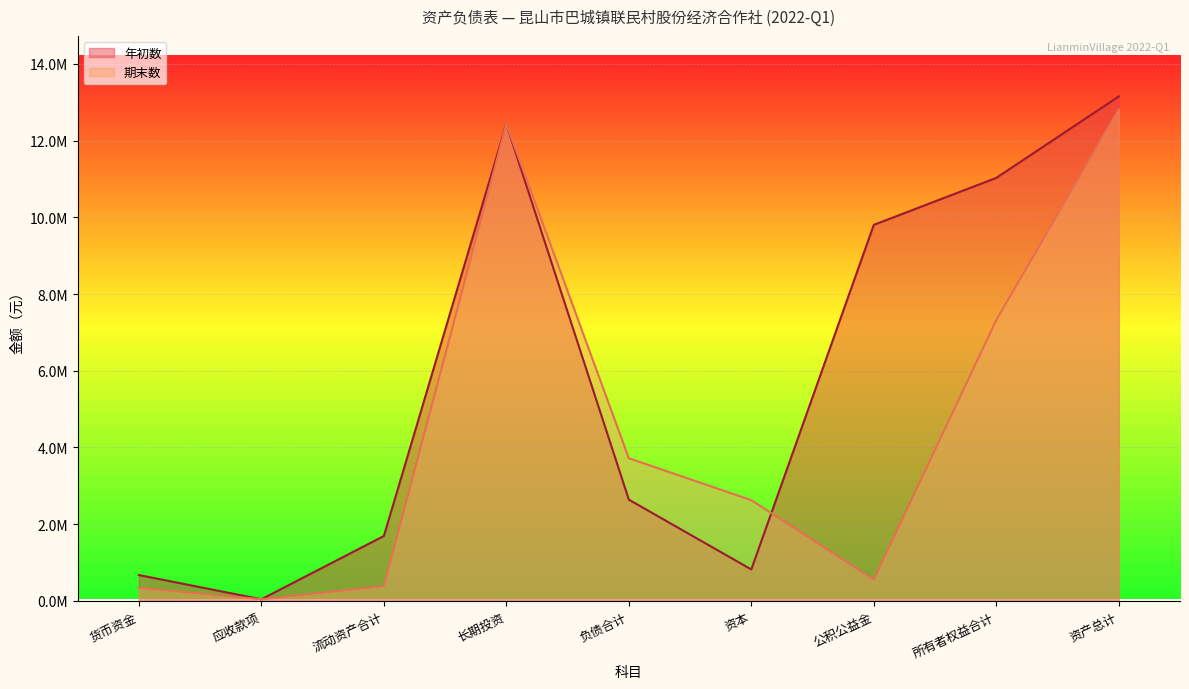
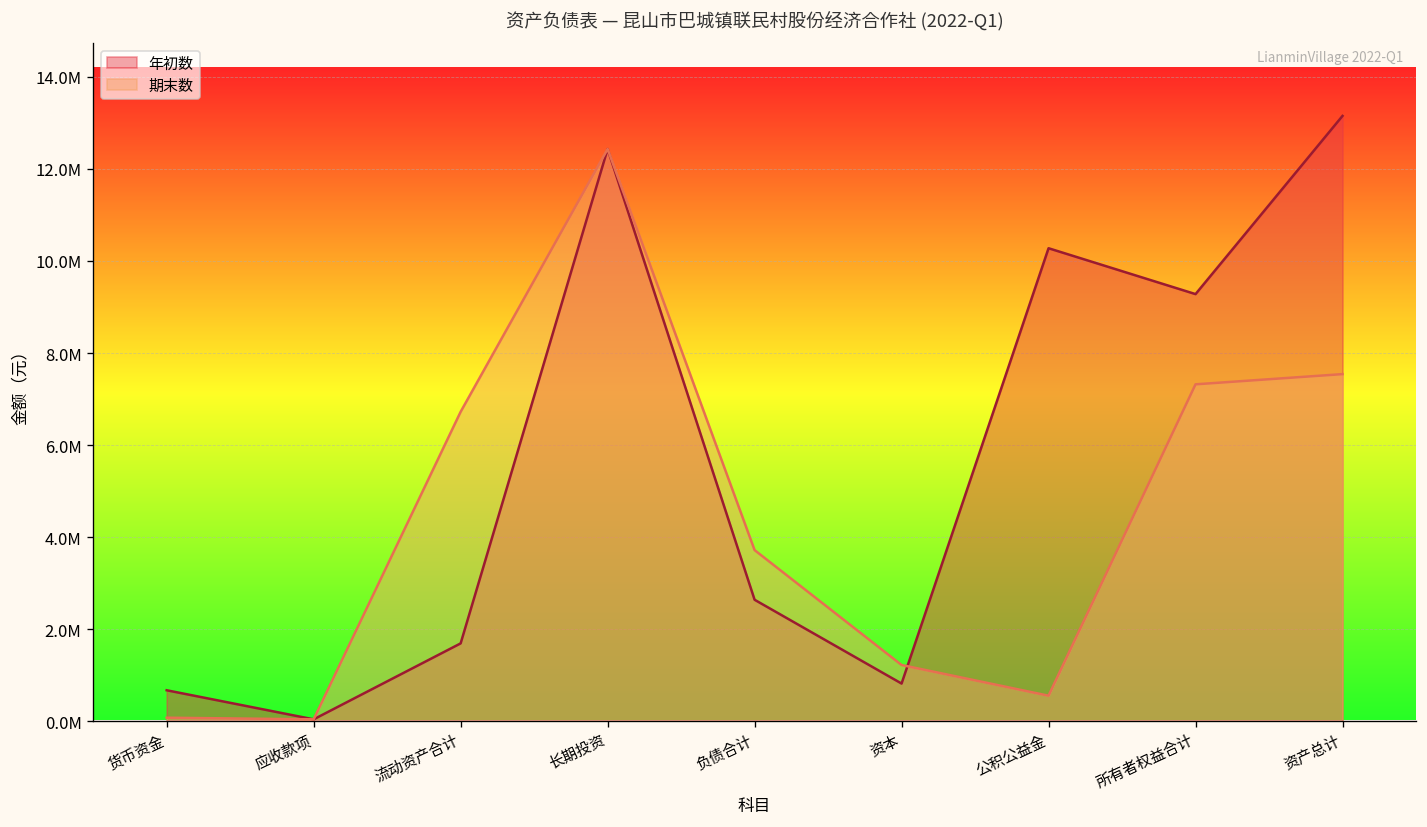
  {
    "年初数": {
      "货币资金": 700000,
      "流动资产合计": 1700000,
      "负债合计": 2600000,
      "资本": 800000,
-     "公积公益金": 9800000,
-     "所有者权益合计": 11000000,
+     "公积公益金": 10300000,
+     "所有者权益合计": 9300000,
      "资产总计": 13200000
    },
    "期末数": {
-     "货币资金": 300000,
-     "流动资产合计": 400000,
+     "货币资金": 100000,
+     "流动资产合计": 6700000,
      "负债合计": 3700000,
-     "资本": 2600000,
+     "资本": 1200000,
      "公积公益金": 600000,
      "所有者权益合计": 7300000,
-     "资产总计": 12800000
+     "资产总计": 7500000
    }
  }
